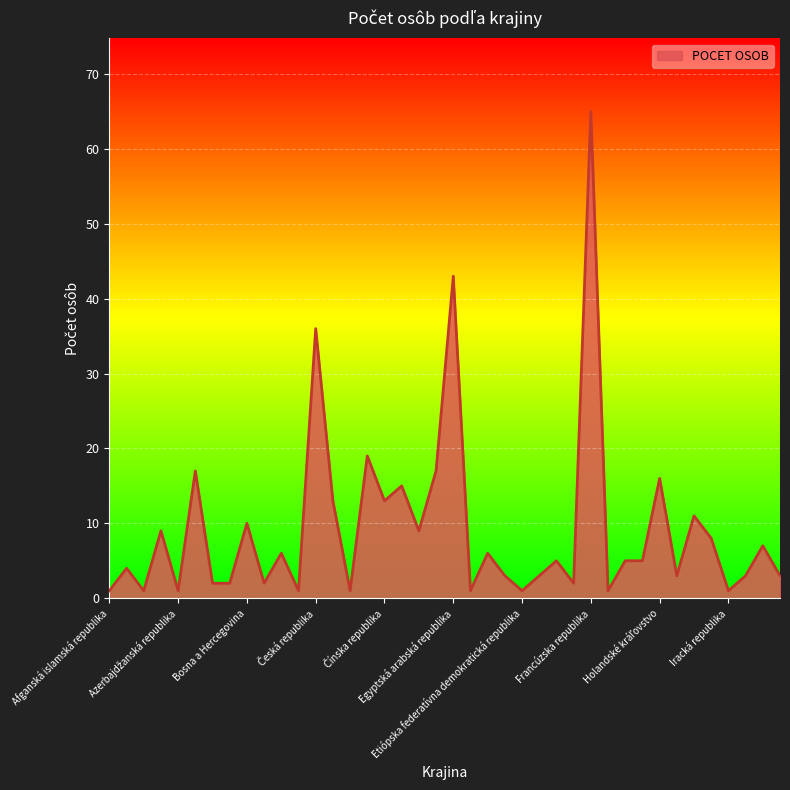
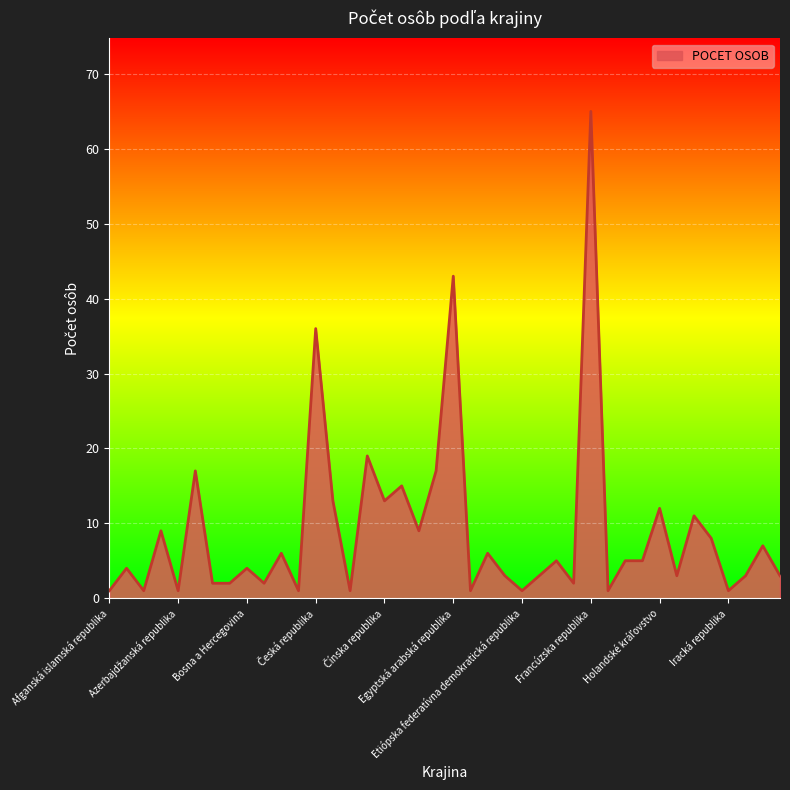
  {
    "Afganská islamská republika": 1,
    "Azerbajdžanská republika": 1,
-   "Bosna a Hercegovina": 10,
+   "Bosna a Hercegovina": 4,
    "Česká republika": 36,
    "Čínska republika": 13,
    "Egyptská arabská republika": 43,
    "Etiópska federatívna demokratická republika": 1,
    "Francúzska republika": 65,
-   "Holandské kráľovstvo": 16,
+   "Holandské kráľovstvo": 12,
    "Iracká republika": 1
  }
